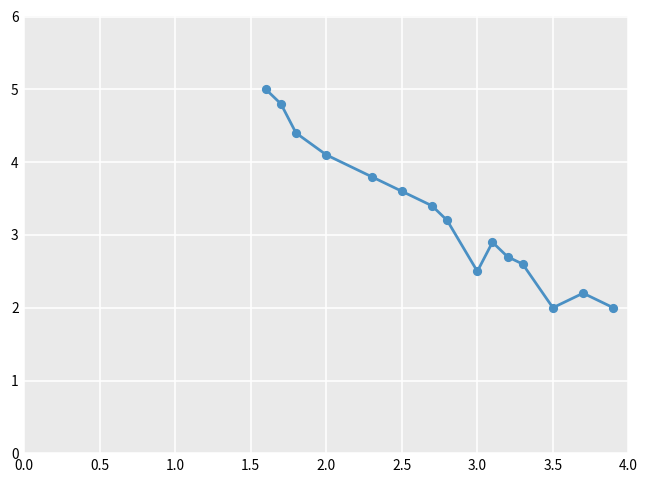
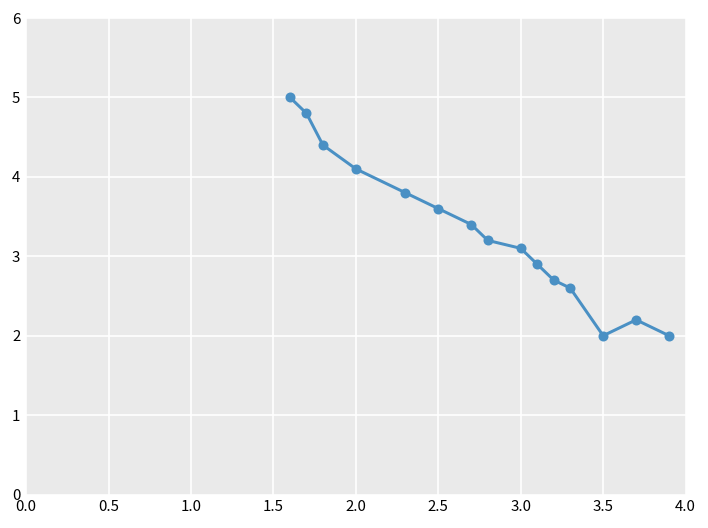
  {
    "2.0": 4.1,
    "2.5": 3.6,
-   "3.0": 2.5,
+   "3.0": 3.1,
    "3.5": 2.0
  }
